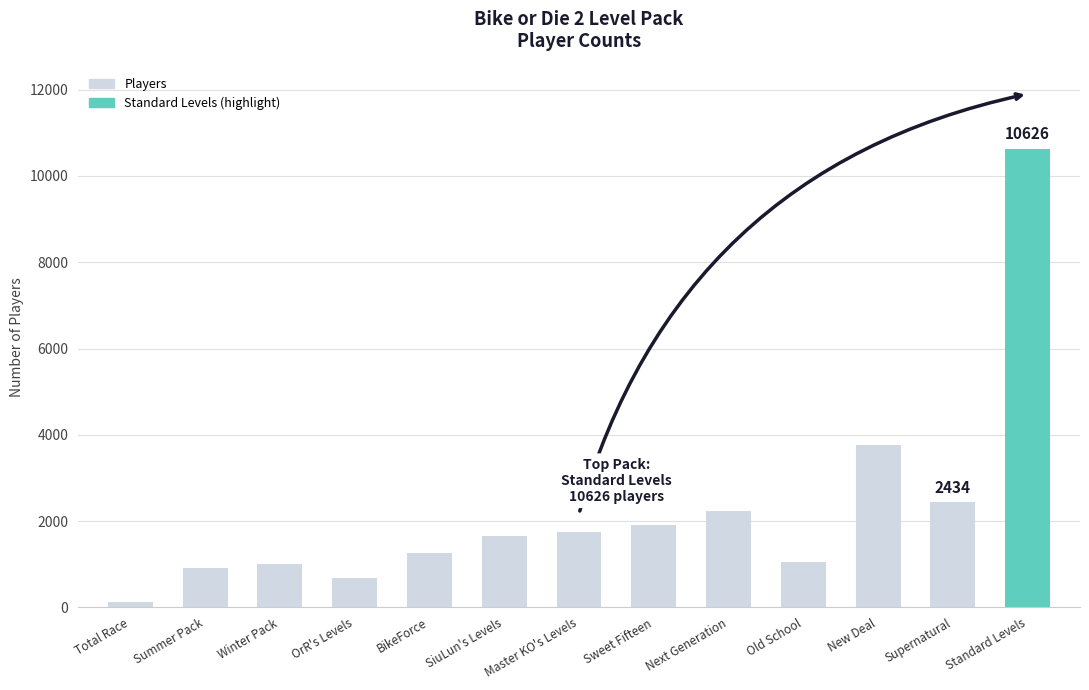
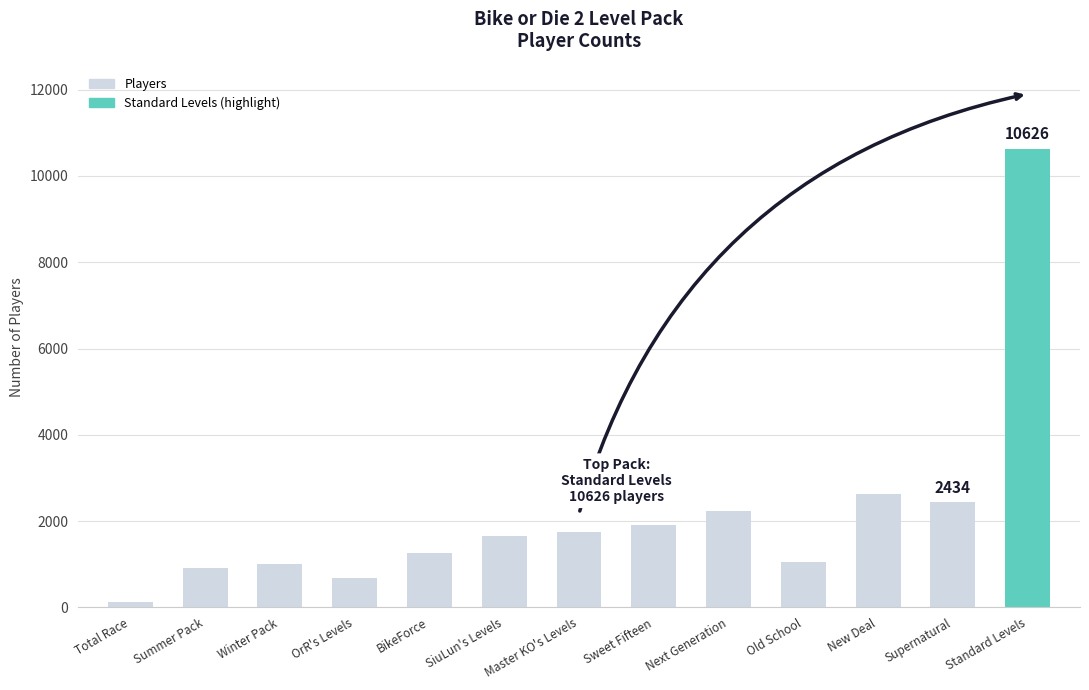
  {
    "Total Race": 100,
    "Summer Pack": 900,
    "Winter Pack": 1000,
    "OrR's Levels": 700,
    "BikeForce": 1300,
    "SiuLun's Levels": 1700,
    "Master KO's Levels": 1700,
    "Next Generation": 2200,
    "Old School": 1100,
-   "New Deal": 3800
+   "New Deal": 2600
  }
